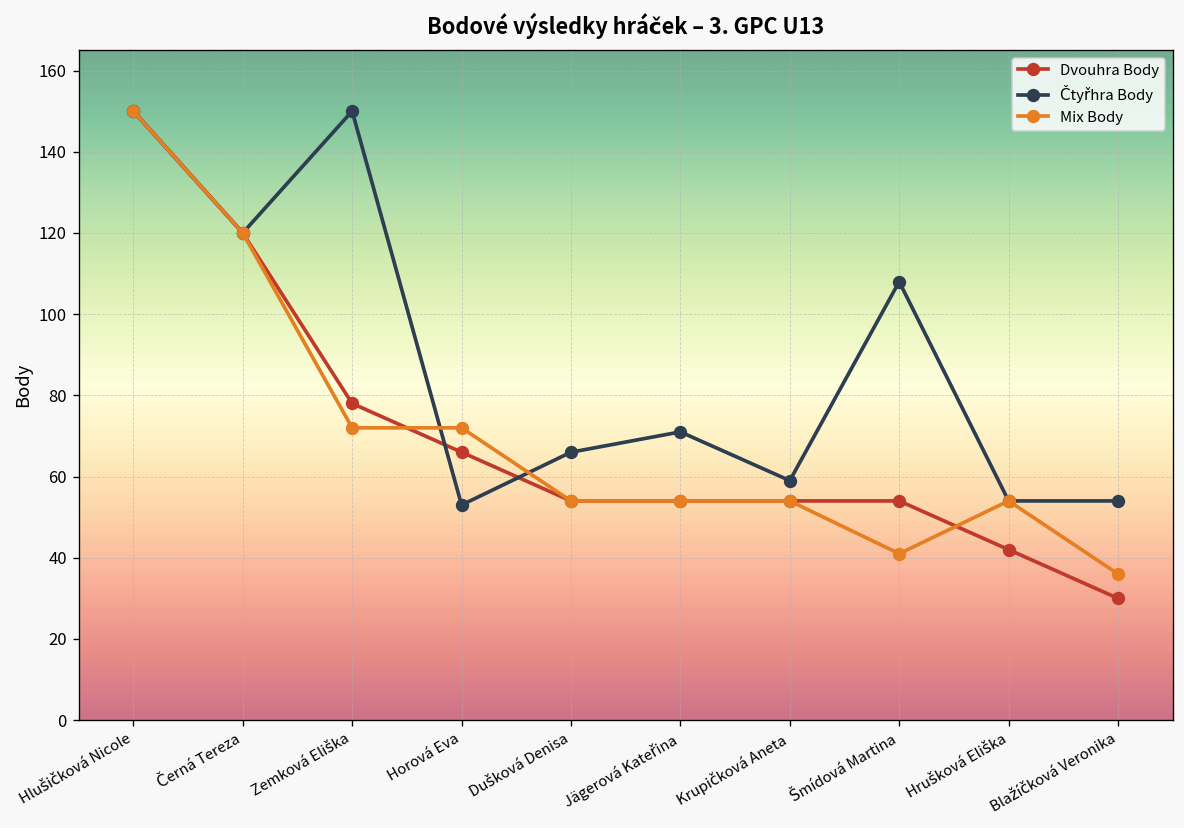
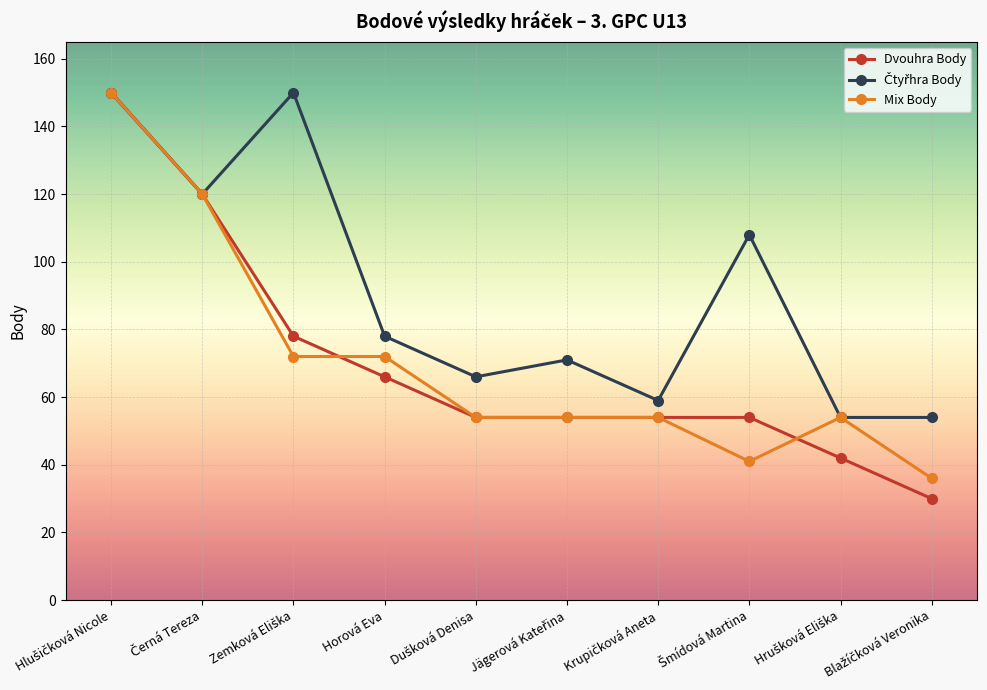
  {
    "Dvouhra Body": {
      "Zemková Eliška": 78,
      "Horová Eva": 66,
      "Šmídová Martina": 54,
      "Hrušková Eliška": 42,
      "Blažíčková Veronika": 30
    },
    "Čtyřhra Body": {
      "Zemková Eliška": 150,
-     "Horová Eva": 53,
+     "Horová Eva": 78,
      "Dušková Denisa": 66,
      "Jägerová Kateřina": 71,
      "Krupičková Aneta": 59,
      "Šmídová Martina": 108,
      "Blažíčková Veronika": 54
    },
    "Mix Body": {
      "Zemková Eliška": 72,
      "Horová Eva": 72,
      "Šmídová Martina": 41,
      "Blažíčková Veronika": 36
    }
  }
